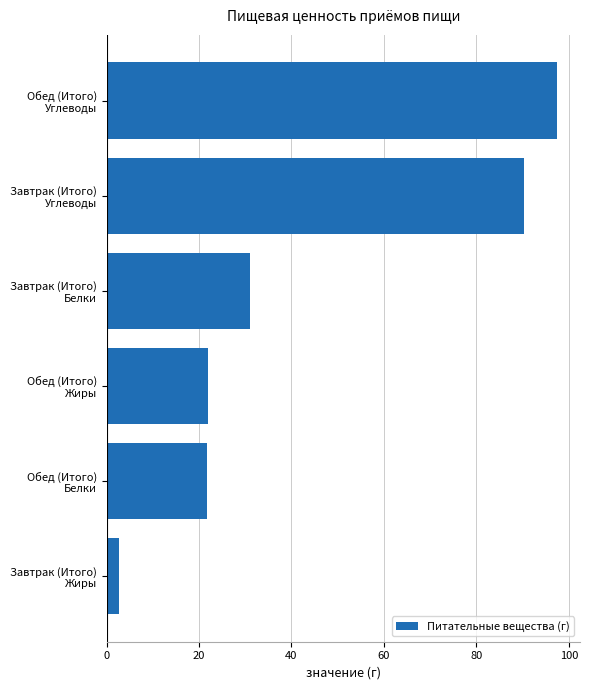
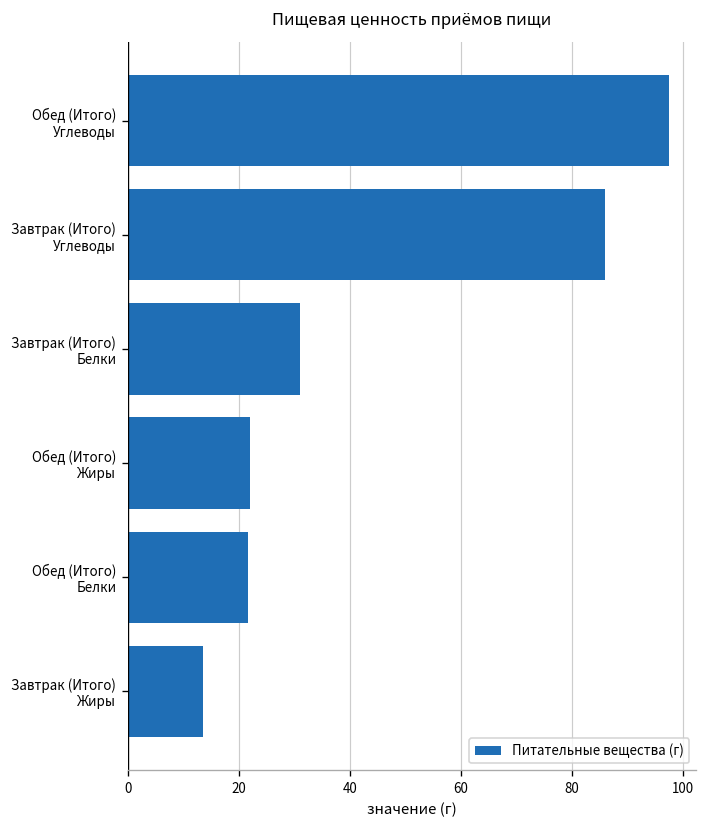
  {
    "Обед (Итого) Углеводы": 98,
-   "Завтрак (Итого) Углеводы": 90,
+   "Завтрак (Итого) Углеводы": 86,
    "Завтрак (Итого) Белки": 31,
    "Обед (Итого) Жиры": 22,
    "Обед (Итого) Белки": 22,
-   "Завтрак (Итого) Жиры": 3
+   "Завтрак (Итого) Жиры": 14
  }
